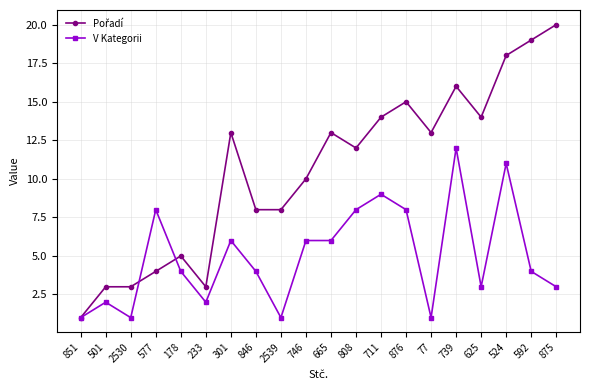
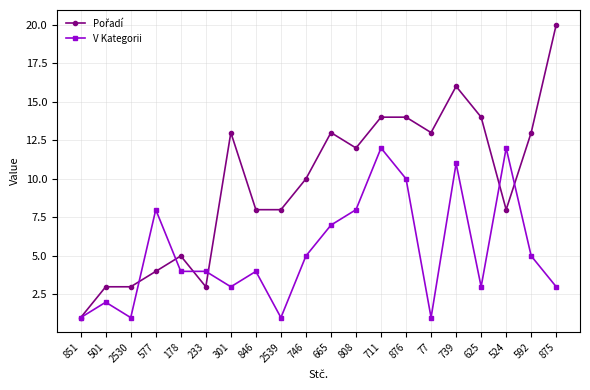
  {
    "Pořadí": {
      "501": 3,
      "2530": 3,
      "577": 4,
      "178": 5,
      "233": 3,
      "301": 13,
      "846": 8,
      "2539": 8,
      "746": 10,
      "665": 13,
      "808": 12,
      "711": 14,
-     "876": 15,
+     "876": 14,
      "77": 13,
      "739": 16,
      "625": 14,
-     "524": 18,
-     "592": 19,
+     "524": 8,
+     "592": 13,
      "875": 20
    },
    "V Kategorii": {
      "501": 2,
      "2530": 1,
      "577": 8,
      "178": 4,
-     "233": 2,
-     "301": 6,
+     "233": 4,
+     "301": 3,
      "846": 4,
      "2539": 1,
-     "746": 6,
-     "665": 6,
+     "746": 5,
+     "665": 7,
      "808": 8,
-     "711": 9,
-     "876": 8,
+     "711": 12,
+     "876": 10,
      "77": 1,
-     "739": 12,
+     "739": 11,
      "625": 3,
-     "524": 11,
-     "592": 4,
+     "524": 12,
+     "592": 5,
      "875": 3
    }
  }
